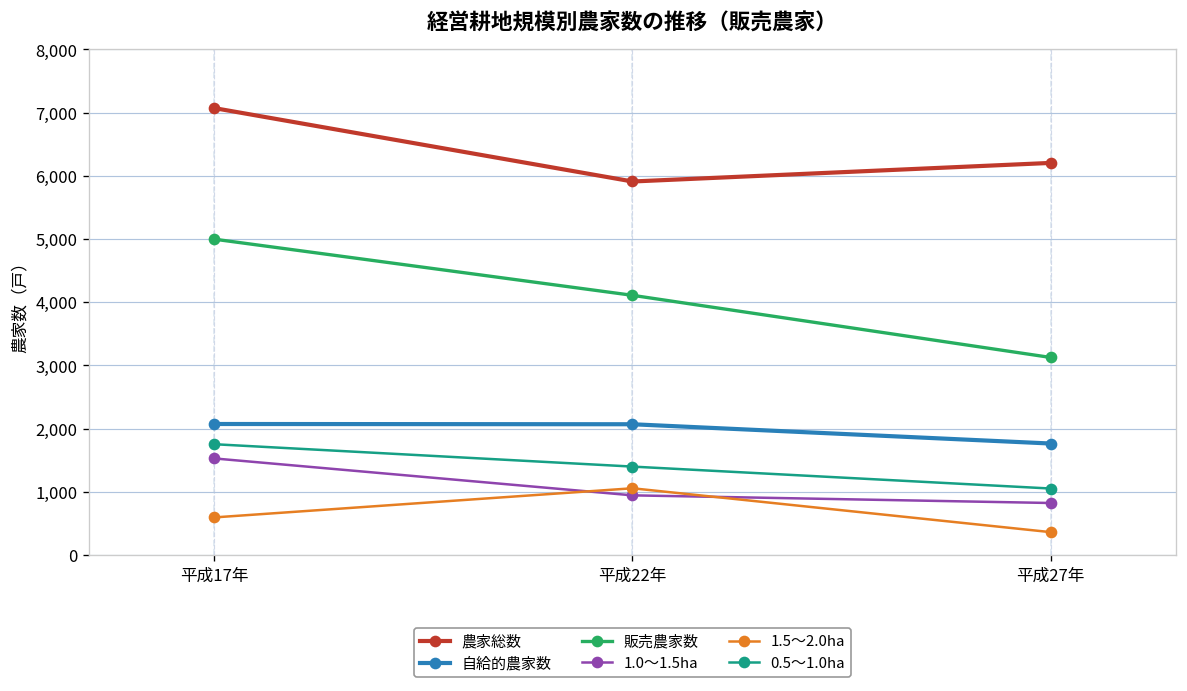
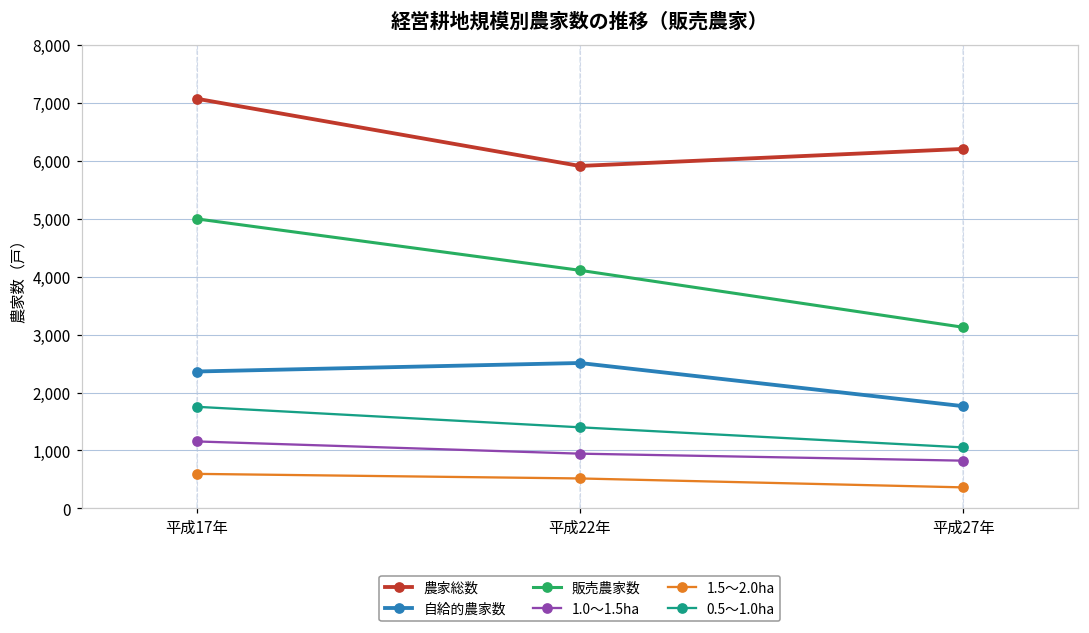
  {
    "農家総数": {
      "平成17年": "7,100",
      "平成22年": "5,900",
      "平成27年": "6,200"
    },
    "自給的農家数": {
-     "平成17年": "2,100",
-     "平成22年": "2,100",
+     "平成17年": "2,400",
+     "平成22年": "2,500",
      "平成27年": "1,800"
    },
    "1.0～1.5ha": {
-     "平成17年": "1,500",
+     "平成17年": "1,200",
      "平成22年": "900",
      "平成27年": "800"
    },
    "1.5～2.0ha": {
      "平成17年": "600",
-     "平成22年": "1,100",
+     "平成22年": "500",
      "平成27年": "400"
    }
  }
